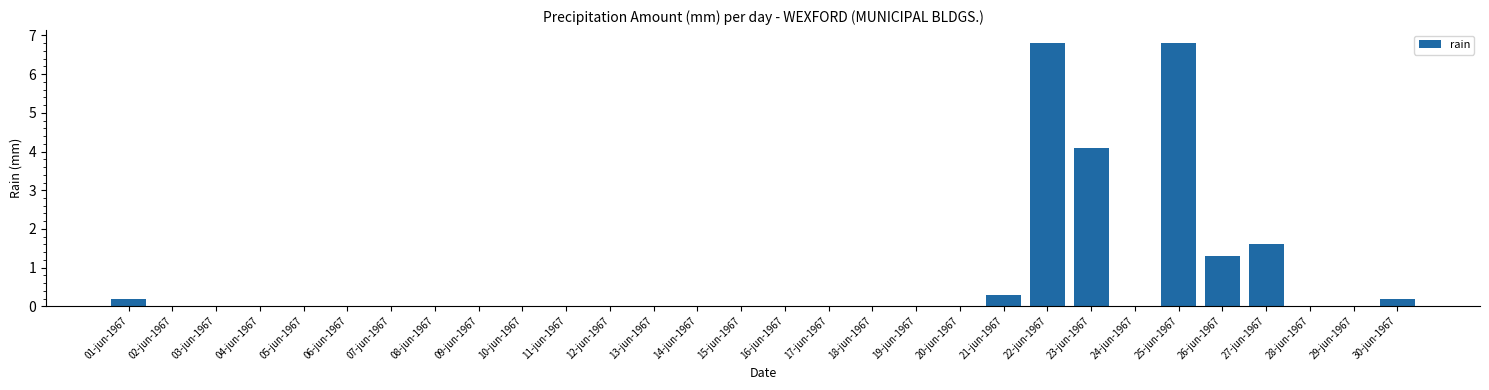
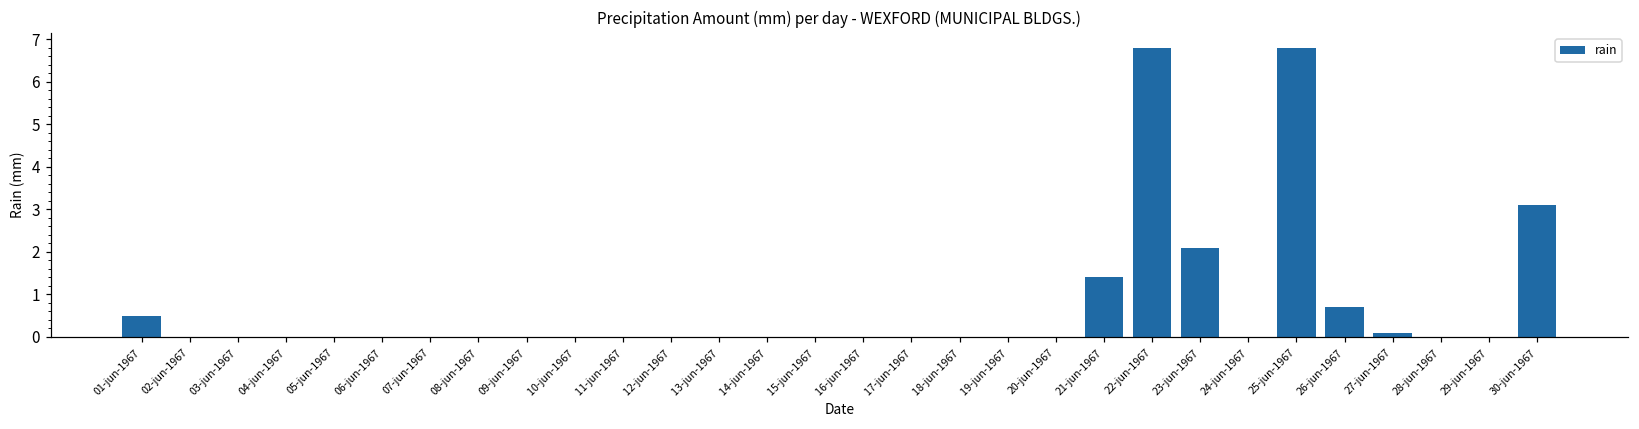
  {
-   "01-jun-1967": 0.2,
+   "01-jun-1967": 0.5,
    "02-jun-1967": 0.0,
    "03-jun-1967": 0.0,
    "04-jun-1967": 0.0,
    "05-jun-1967": 0.0,
    "06-jun-1967": 0.0,
    "07-jun-1967": 0.0,
    "08-jun-1967": 0.0,
    "09-jun-1967": 0.0,
    "10-jun-1967": 0.0,
    "11-jun-1967": 0.0,
    "12-jun-1967": 0.0,
    "13-jun-1967": 0.0,
    "14-jun-1967": 0.0,
    "15-jun-1967": 0.0,
    "16-jun-1967": 0.0,
    "17-jun-1967": 0.0,
    "18-jun-1967": 0.0,
    "19-jun-1967": 0.0,
    "20-jun-1967": 0.0,
-   "21-jun-1967": 0.3,
+   "21-jun-1967": 1.4,
    "22-jun-1967": 6.8,
-   "23-jun-1967": 4.1,
+   "23-jun-1967": 2.1,
    "24-jun-1967": 0.0,
    "25-jun-1967": 6.8,
-   "26-jun-1967": 1.3,
-   "27-jun-1967": 1.6,
+   "26-jun-1967": 0.7,
+   "27-jun-1967": 0.1,
    "28-jun-1967": 0.0,
    "29-jun-1967": 0.0,
-   "30-jun-1967": 0.2
+   "30-jun-1967": 3.1
  }
